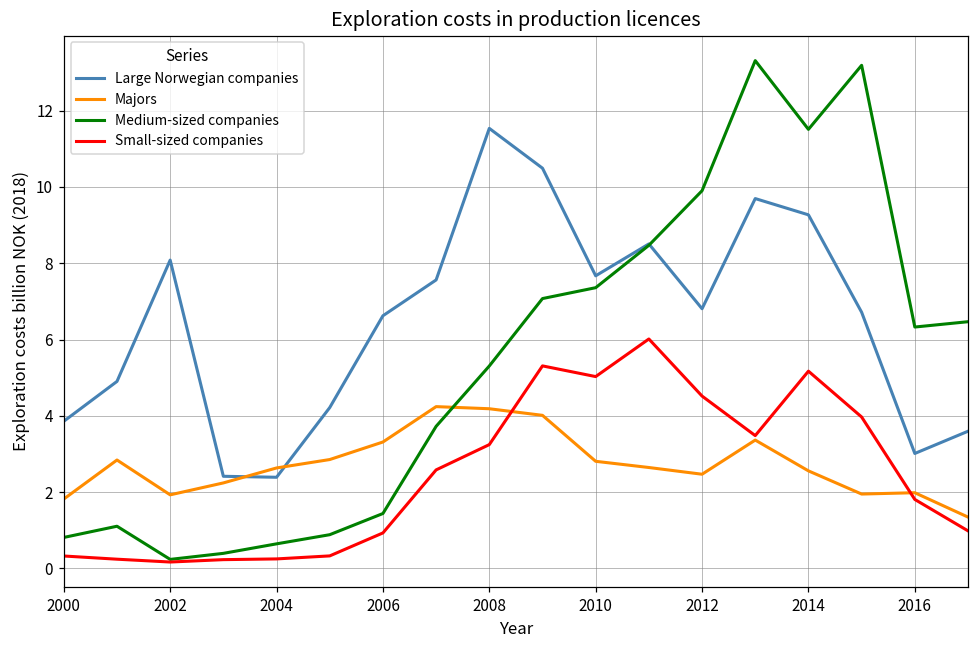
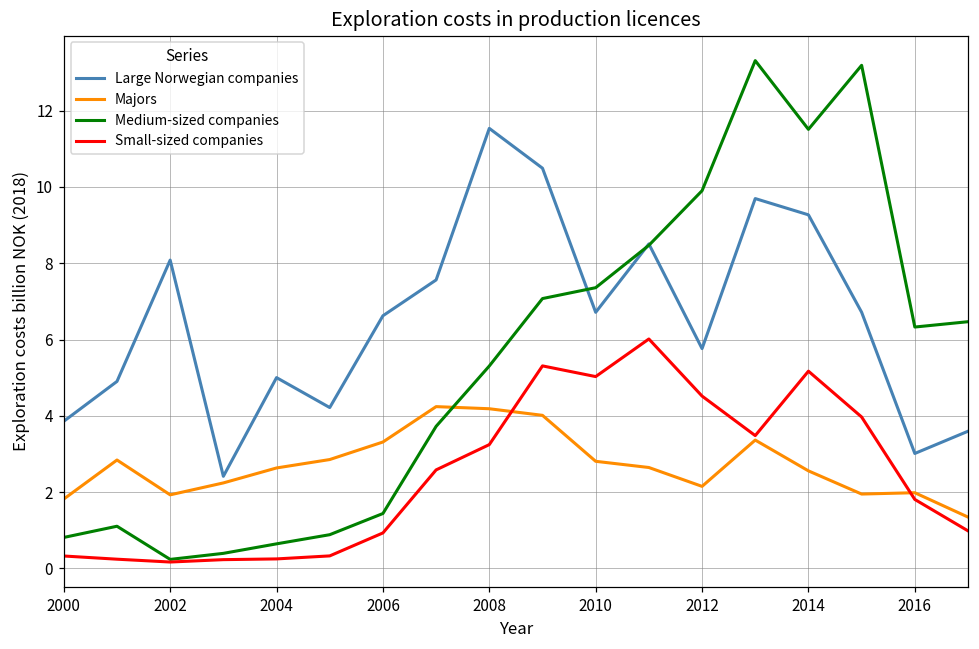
  {
    "Large Norwegian companies": {
      "2000": 3.9,
      "2002": 8.1,
-     "2004": 2.4,
+     "2004": 5.0,
      "2006": 6.6,
      "2008": 11.5,
-     "2010": 7.7,
-     "2012": 6.8,
+     "2010": 6.7,
+     "2012": 5.8,
      "2014": 9.3,
      "2016": 3.0
    },
    "Majors": {
      "2000": 1.8,
      "2002": 1.9,
      "2004": 2.6,
      "2006": 3.3,
      "2008": 4.2,
      "2010": 2.8,
-     "2012": 2.5,
+     "2012": 2.1,
      "2014": 2.6,
      "2016": 2.0
    },
    "Medium-sized companies": {
      "2000": 0.8,
      "2004": 0.6,
      "2006": 1.4,
      "2008": 5.3,
      "2010": 7.4,
      "2012": 9.9,
      "2014": 11.5,
      "2016": 6.3
    },
    "Small-sized companies": {
      "2000": 0.3,
      "2004": 0.2,
      "2006": 0.9,
      "2008": 3.2,
      "2010": 5.0,
      "2012": 4.5,
      "2014": 5.2,
      "2016": 1.8
    }
  }
